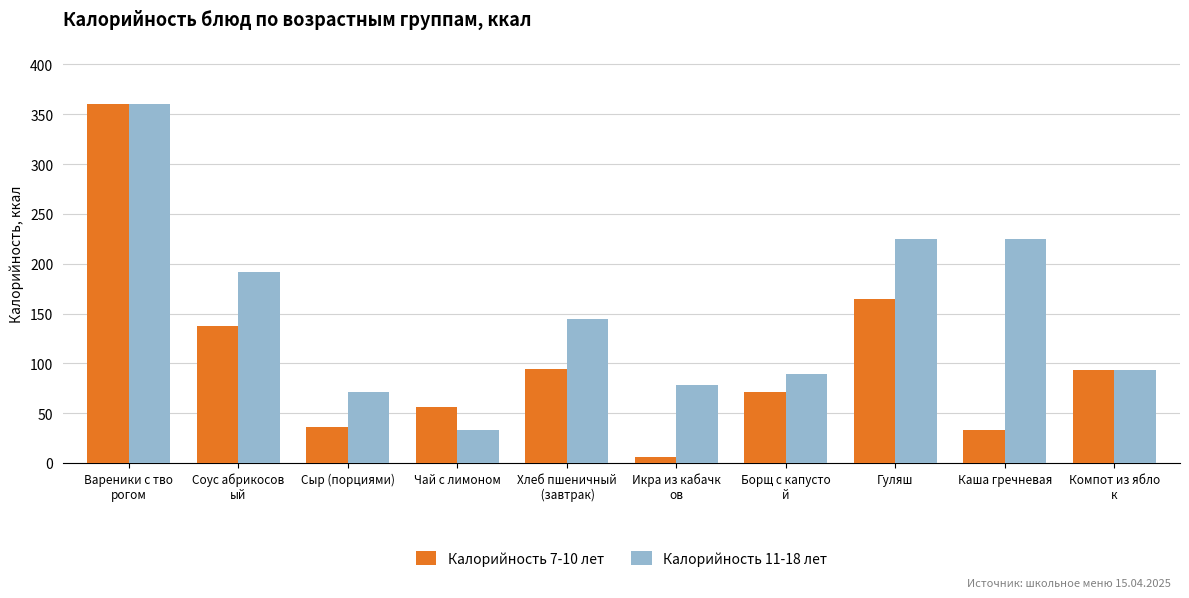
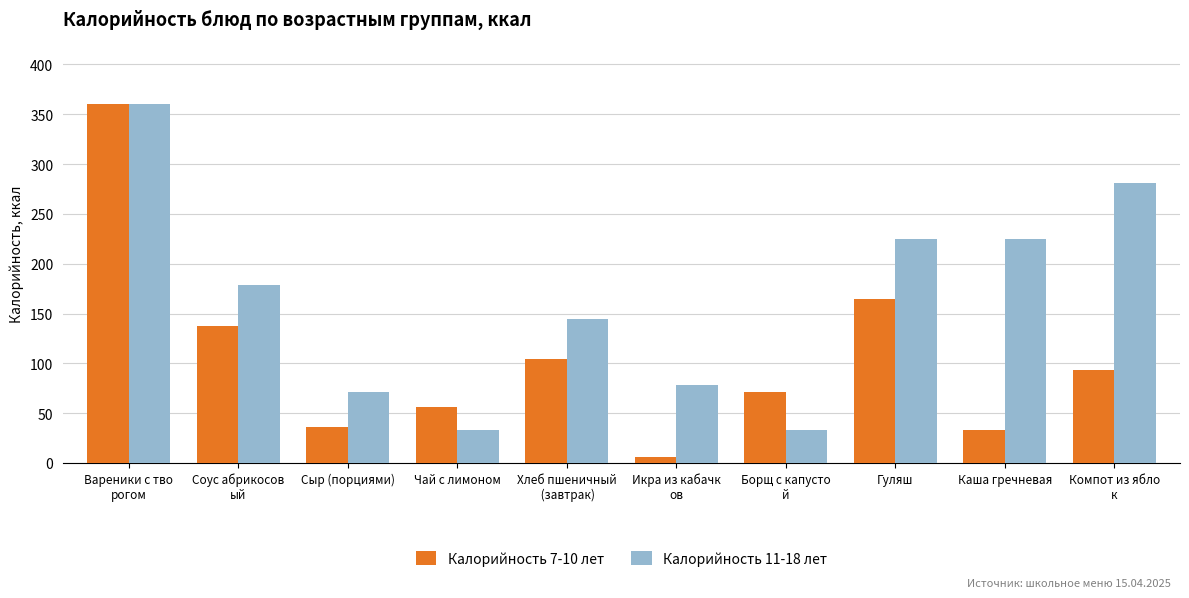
  {
    "Калорийность 7-10 лет": {
      "Вареники с тво рогом": 360,
      "Соус абрикосов ый": 140,
      "Сыр (порциями)": 40,
      "Чай с лимоном": 60,
-     "Хлеб пшеничный (завтрак)": 90,
+     "Хлеб пшеничный (завтрак)": 100,
      "Икра из кабачк ов": 10,
      "Борщ с капусто й": 70,
      "Гуляш": 160,
      "Каша гречневая": 30,
      "Компот из ябло к": 90
    },
    "Калорийность 11-18 лет": {
      "Вареники с тво рогом": 360,
-     "Соус абрикосов ый": 190,
+     "Соус абрикосов ый": 180,
      "Сыр (порциями)": 70,
      "Чай с лимоном": 30,
      "Хлеб пшеничный (завтрак)": 140,
      "Икра из кабачк ов": 80,
-     "Борщ с капусто й": 90,
+     "Борщ с капусто й": 30,
      "Гуляш": 220,
      "Каша гречневая": 220,
-     "Компот из ябло к": 90
+     "Компот из ябло к": 280
    }
  }
